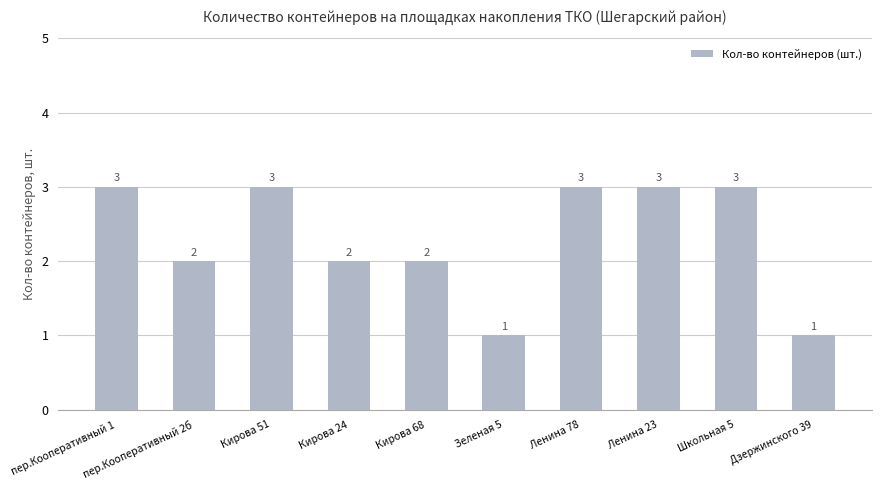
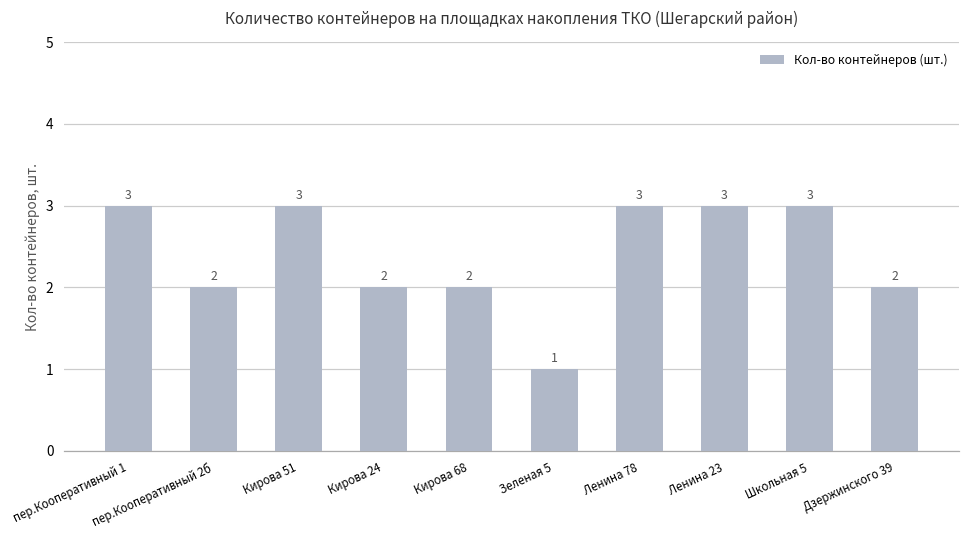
  {
    "пер.Кооперативный 1": 3,
    "пер.Кооперативный 2б": 2,
    "Кирова 51": 3,
    "Кирова 24": 2,
    "Кирова 68": 2,
    "Зеленая 5": 1,
    "Ленина 78": 3,
    "Ленина 23": 3,
    "Школьная 5": 3,
-   "Дзержинского 39": 1
+   "Дзержинского 39": 2
  }
